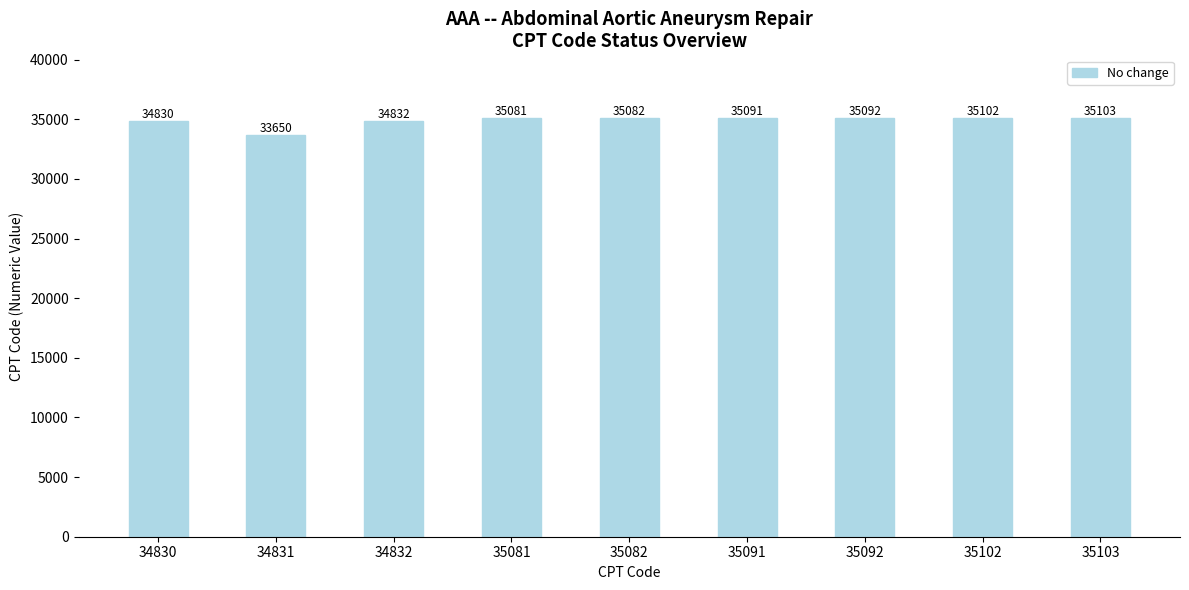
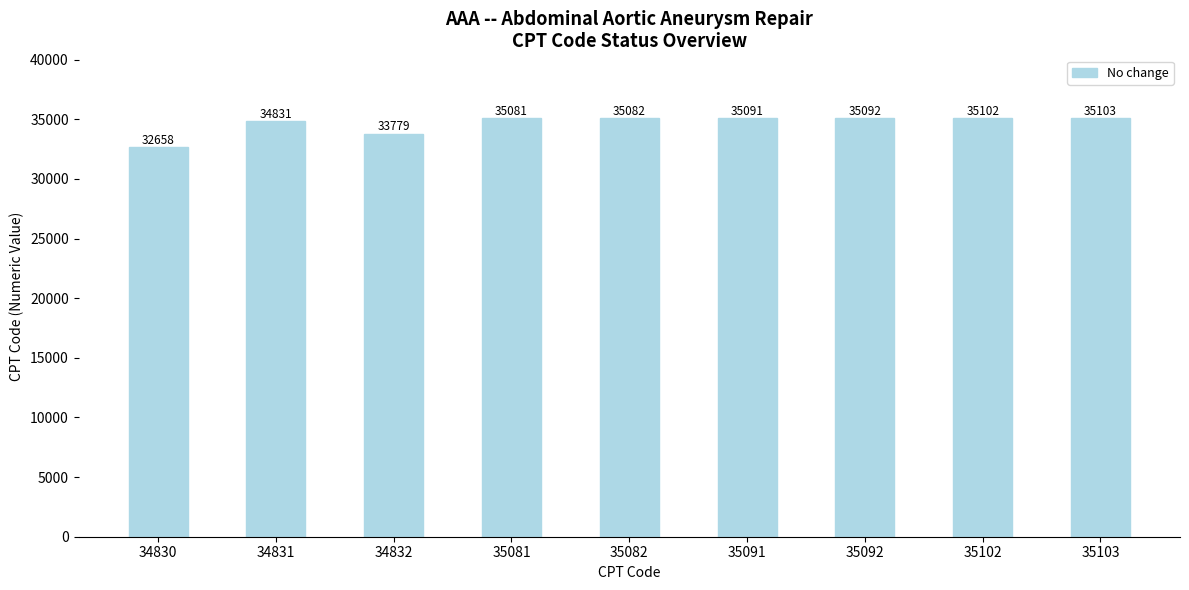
  {
-   "34830": 34830,
-   "34831": 33650,
-   "34832": 34832,
+   "34830": 32658,
+   "34831": 34831,
+   "34832": 33779,
    "35081": 35081,
    "35082": 35082,
    "35091": 35091,
    "35092": 35092,
    "35102": 35102,
    "35103": 35103
  }
